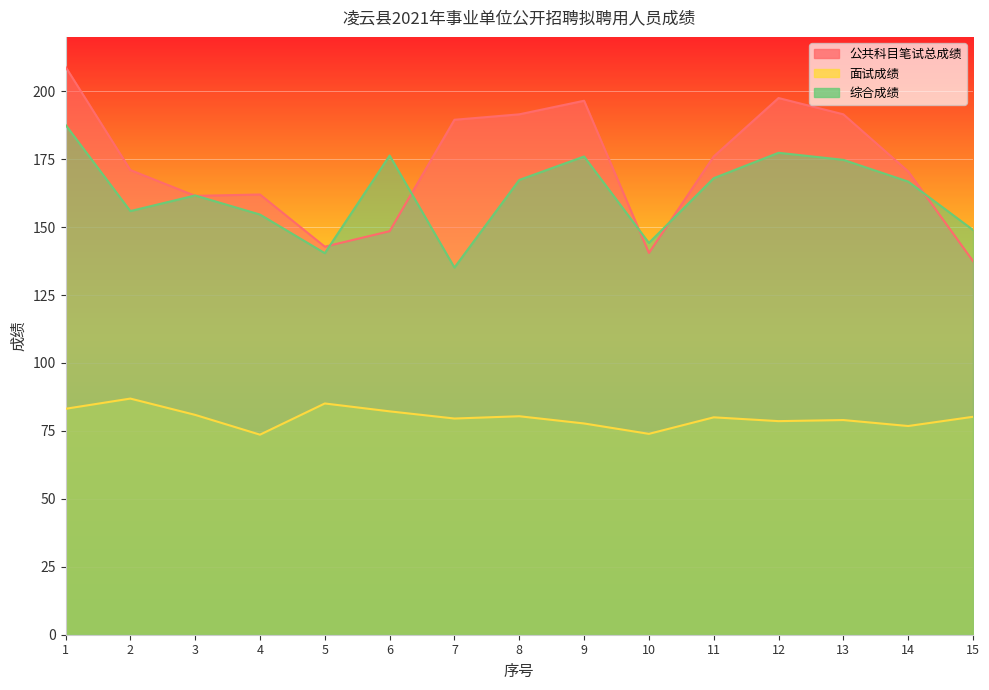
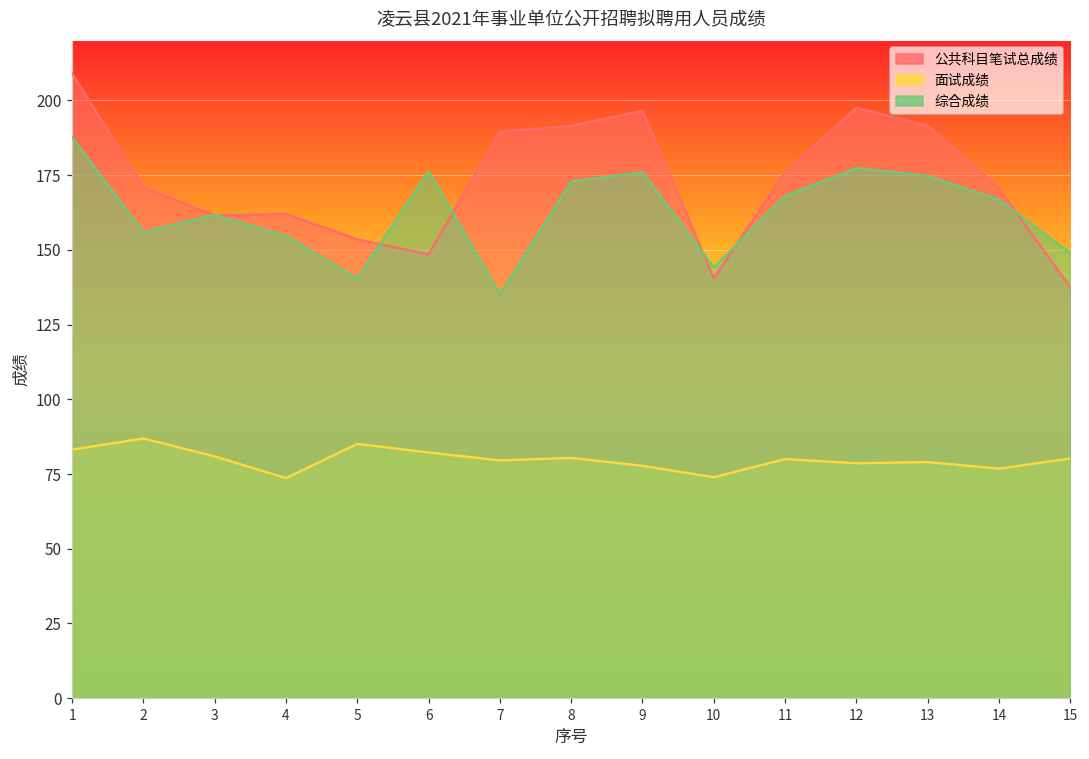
  {
    "公共科目笔试总成绩": {
      "1": 209,
      "2": 171,
      "4": 162,
-     "5": 143,
+     "5": 154,
      "6": 149,
      "7": 190,
      "8": 192,
      "9": 197,
      "10": 141,
      "11": 176,
      "12": 198,
      "13": 192,
      "14": 171,
      "15": 138
    },
    "面试成绩": {
      "1": 83,
      "2": 87,
      "3": 81,
      "4": 74,
      "5": 85,
      "6": 82,
      "7": 80,
      "8": 80,
      "9": 78,
      "10": 74,
      "11": 80,
      "12": 79,
      "13": 79,
      "14": 77,
      "15": 80
    },
    "综合成绩": {
      "1": 188,
      "2": 156,
      "4": 155,
      "5": 140,
      "6": 176,
      "7": 135,
-     "8": 167,
+     "8": 173,
      "9": 176,
      "10": 144,
      "11": 168,
      "12": 177,
      "13": 175,
      "14": 167,
      "15": 149
    }
  }
